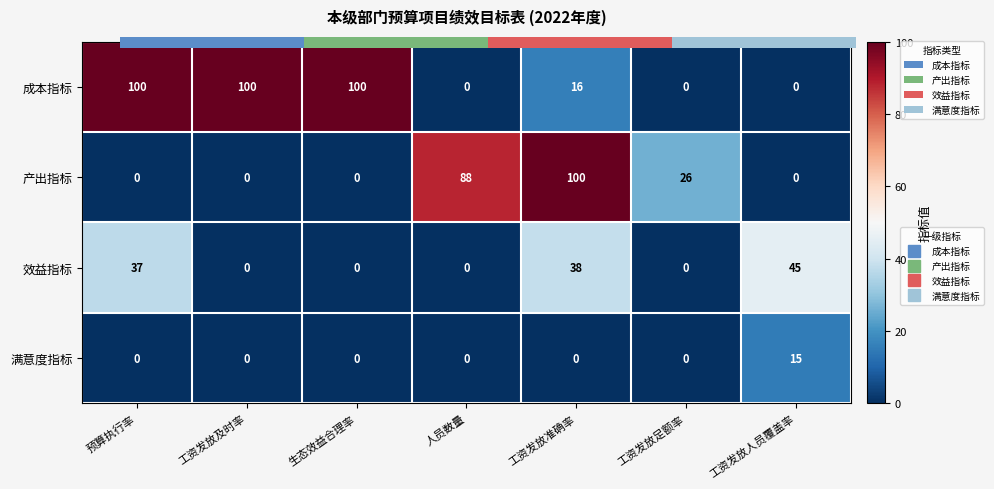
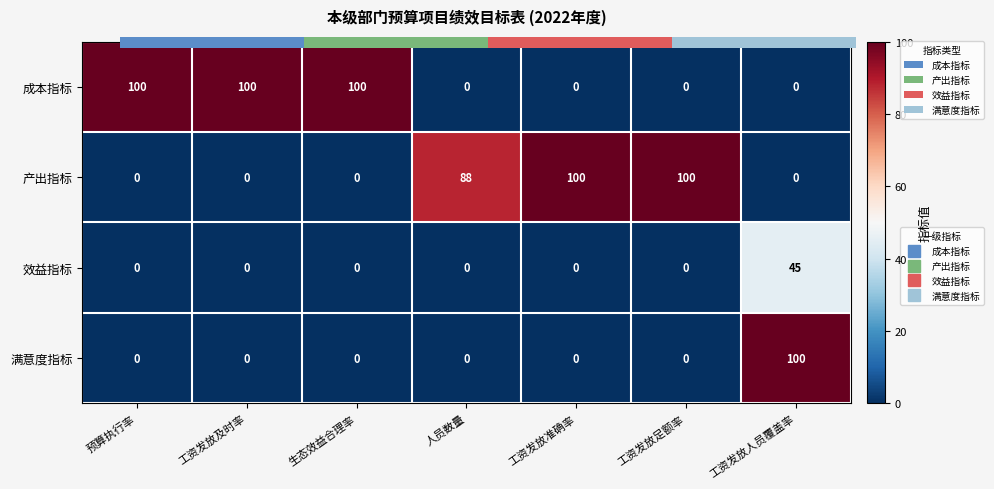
  {
    "本级部门预算项目绩效目标表 (2022年度)": {
      "成本指标": {
        "预算执行率": 100,
        "工资发放及时率": 100,
        "生态效益合理率": 100,
        "人员数量": 0,
-       "工资发放准确率": 16,
+       "工资发放准确率": 0,
        "工资发放足额率": 0,
        "工资发放人员覆盖率": 0
      },
      "产出指标": {
        "预算执行率": 0,
        "工资发放及时率": 0,
        "生态效益合理率": 0,
        "人员数量": 88,
        "工资发放准确率": 100,
-       "工资发放足额率": 26,
+       "工资发放足额率": 100,
        "工资发放人员覆盖率": 0
      },
      "效益指标": {
-       "预算执行率": 37,
+       "预算执行率": 0,
        "工资发放及时率": 0,
        "生态效益合理率": 0,
        "人员数量": 0,
-       "工资发放准确率": 38,
+       "工资发放准确率": 0,
        "工资发放足额率": 0,
        "工资发放人员覆盖率": 45
      },
      "满意度指标": {
        "预算执行率": 0,
        "工资发放及时率": 0,
        "生态效益合理率": 0,
        "人员数量": 0,
        "工资发放准确率": 0,
        "工资发放足额率": 0,
-       "工资发放人员覆盖率": 15
+       "工资发放人员覆盖率": 100
      }
    }
  }
